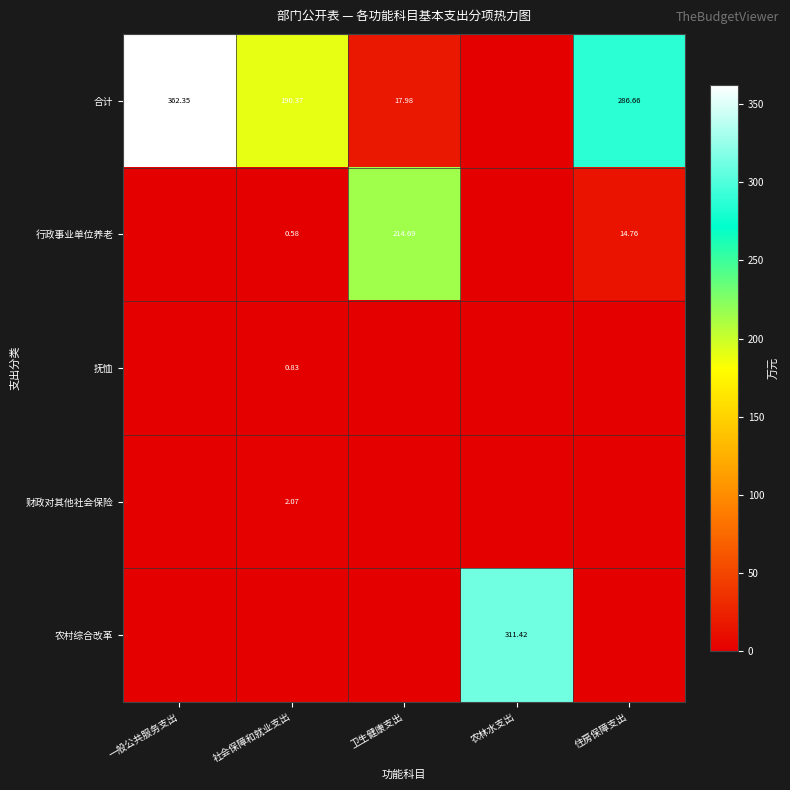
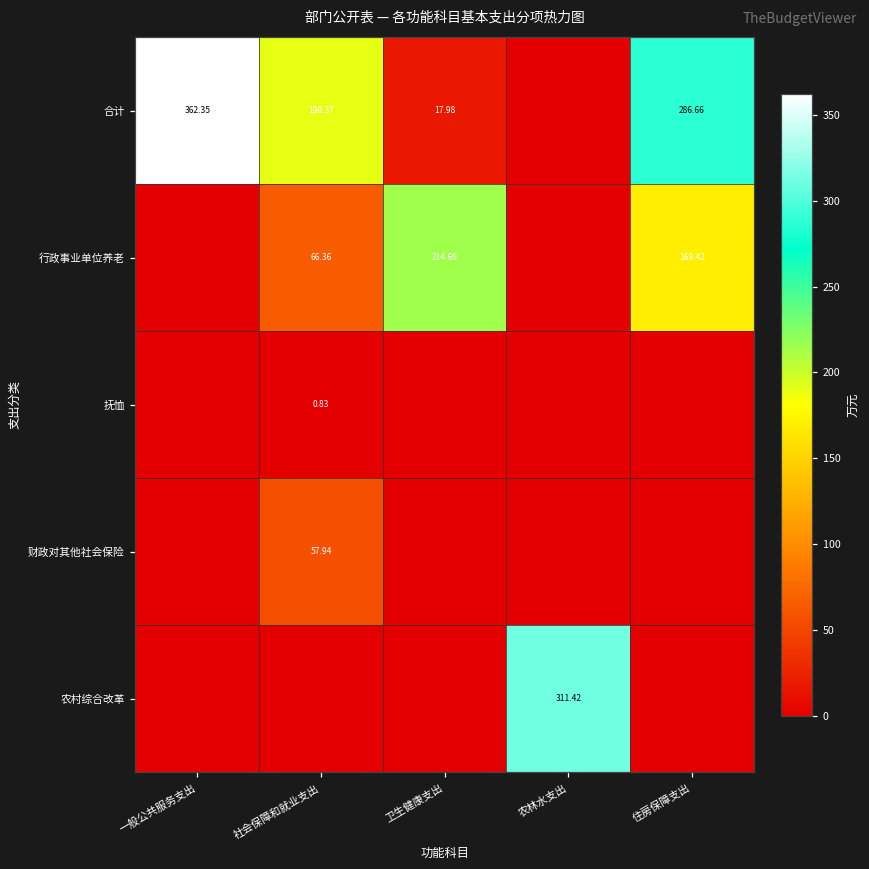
  {
    "合计": {
      "一般公共服务支出": 362.35,
      "社会保障和就业支出": 190.37,
      "卫生健康支出": 17.98,
      "住房保障支出": 286.66
    },
    "行政事业单位养老": {
-     "社会保障和就业支出": 0.58,
+     "社会保障和就业支出": 66.36,
      "卫生健康支出": 214.69,
-     "住房保障支出": 14.76
+     "住房保障支出": 169.42
    },
    "抚恤": {
      "社会保障和就业支出": 0.83
    },
    "财政对其他社会保险": {
-     "社会保障和就业支出": 2.07
+     "社会保障和就业支出": 57.94
    },
    "农村综合改革": {
      "农林水支出": 311.42
    }
  }
